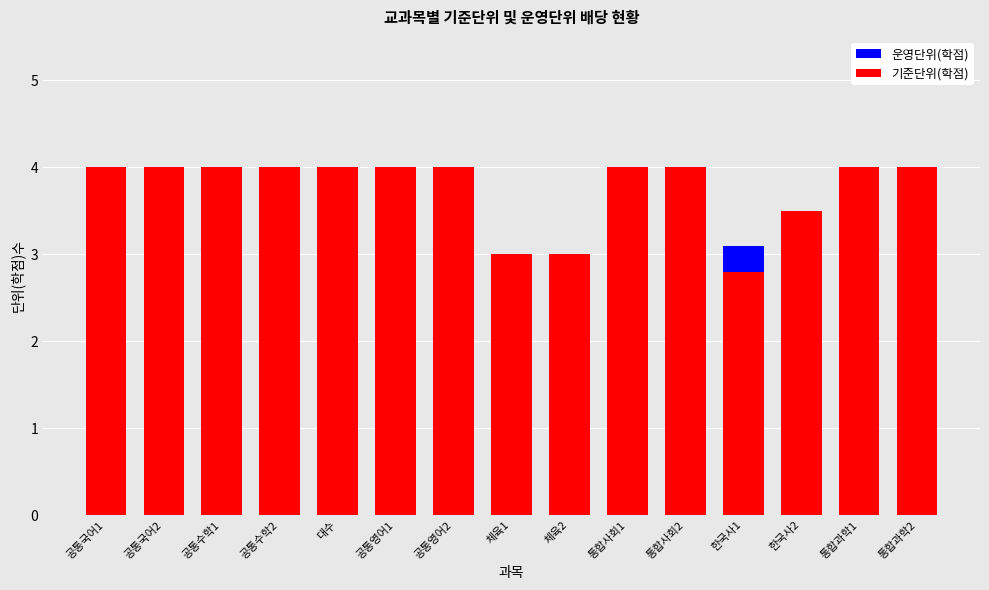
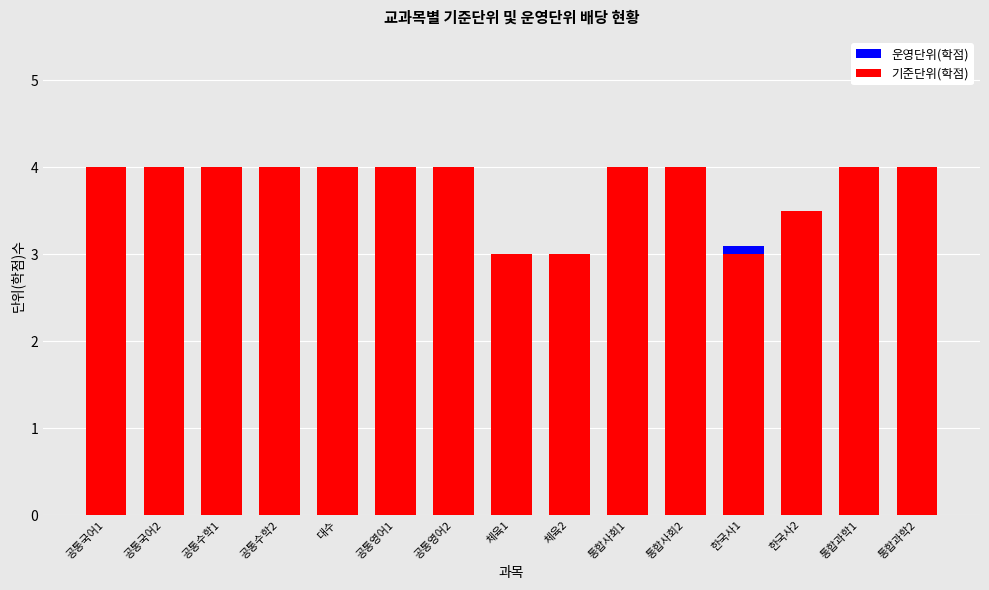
  {
    "운영단위(학점)": {
      "한국사1": 3.1
    },
    "기준단위(학점)": {
      "공통국어1": 4.0,
      "공통국어2": 4.0,
      "공통수학1": 4.0,
      "공통수학2": 4.0,
      "대수": 4.0,
      "공통영어1": 4.0,
      "공통영어2": 4.0,
      "체육1": 3.0,
      "체육2": 3.0,
      "통합사회1": 4.0,
      "통합사회2": 4.0,
-     "한국사1": 2.8,
+     "한국사1": 3.0,
      "한국사2": 3.5,
      "통합과학1": 4.0,
      "통합과학2": 4.0
    }
  }
